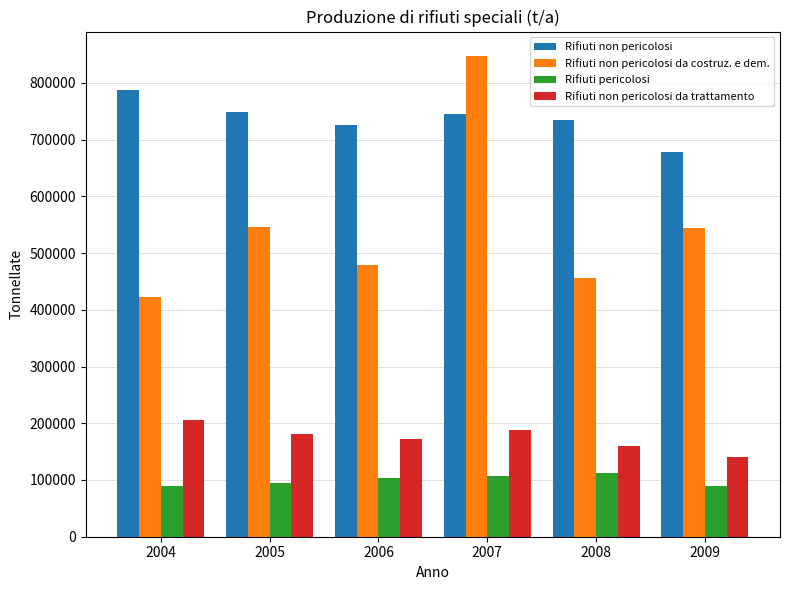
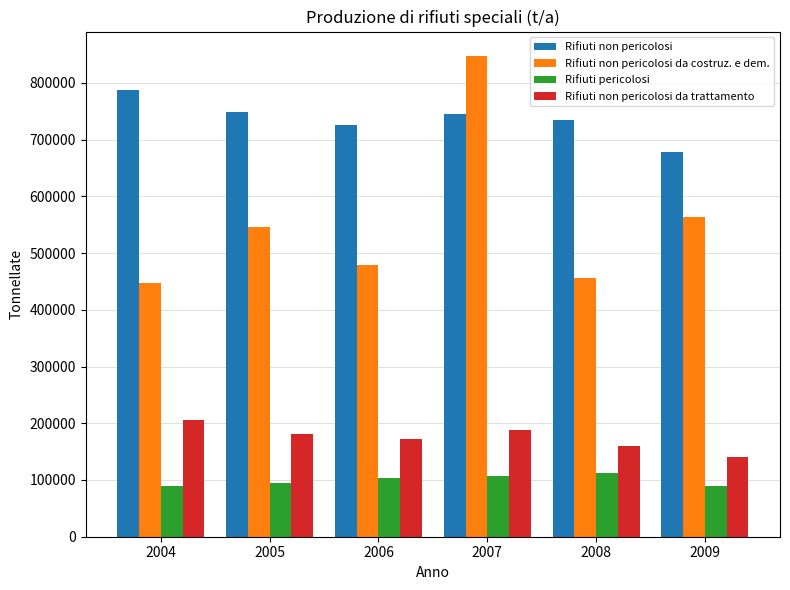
  {
    "Rifiuti non pericolosi": {
      "2004": 790000,
      "2005": 750000,
      "2006": 730000,
      "2007": 740000,
      "2008": 730000,
      "2009": 680000
    },
    "Rifiuti non pericolosi da costruz. e dem.": {
-     "2004": 420000,
+     "2004": 450000,
      "2005": 550000,
      "2006": 480000,
      "2007": 850000,
      "2008": 460000,
-     "2009": 540000
+     "2009": 560000
    },
    "Rifiuti pericolosi": {
      "2004": 90000,
      "2005": 100000,
      "2006": 100000,
      "2007": 110000,
      "2008": 110000,
      "2009": 90000
    },
    "Rifiuti non pericolosi da trattamento": {
      "2004": 210000,
      "2005": 180000,
      "2006": 170000,
      "2007": 190000,
      "2008": 160000,
      "2009": 140000
    }
  }
